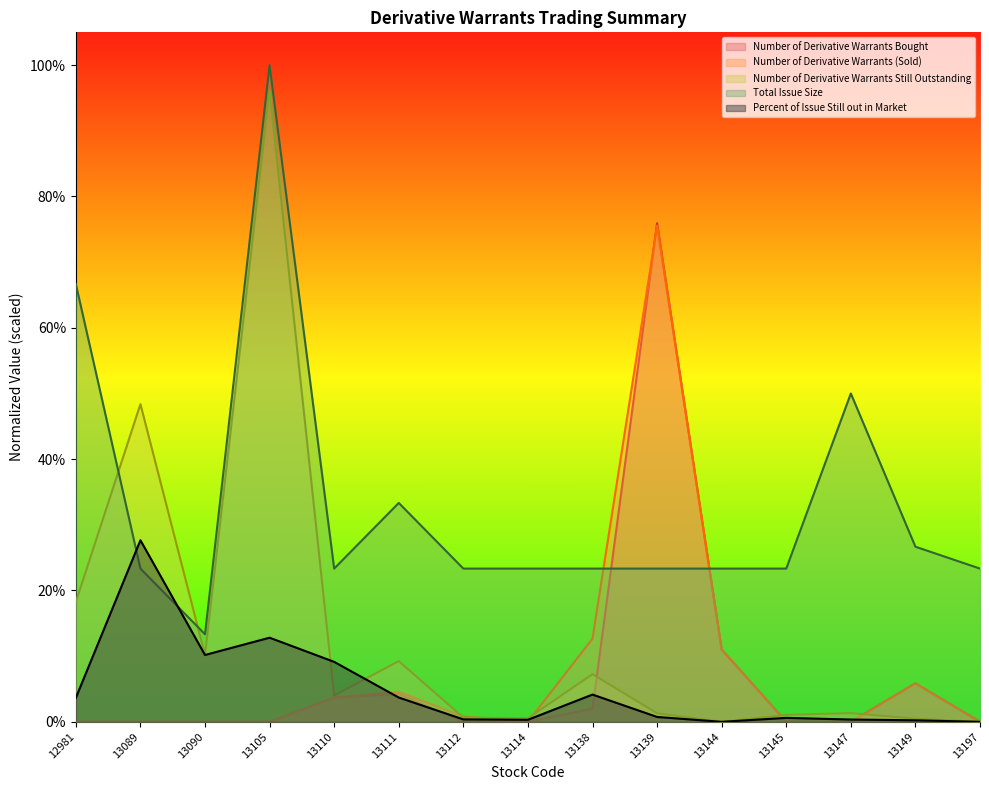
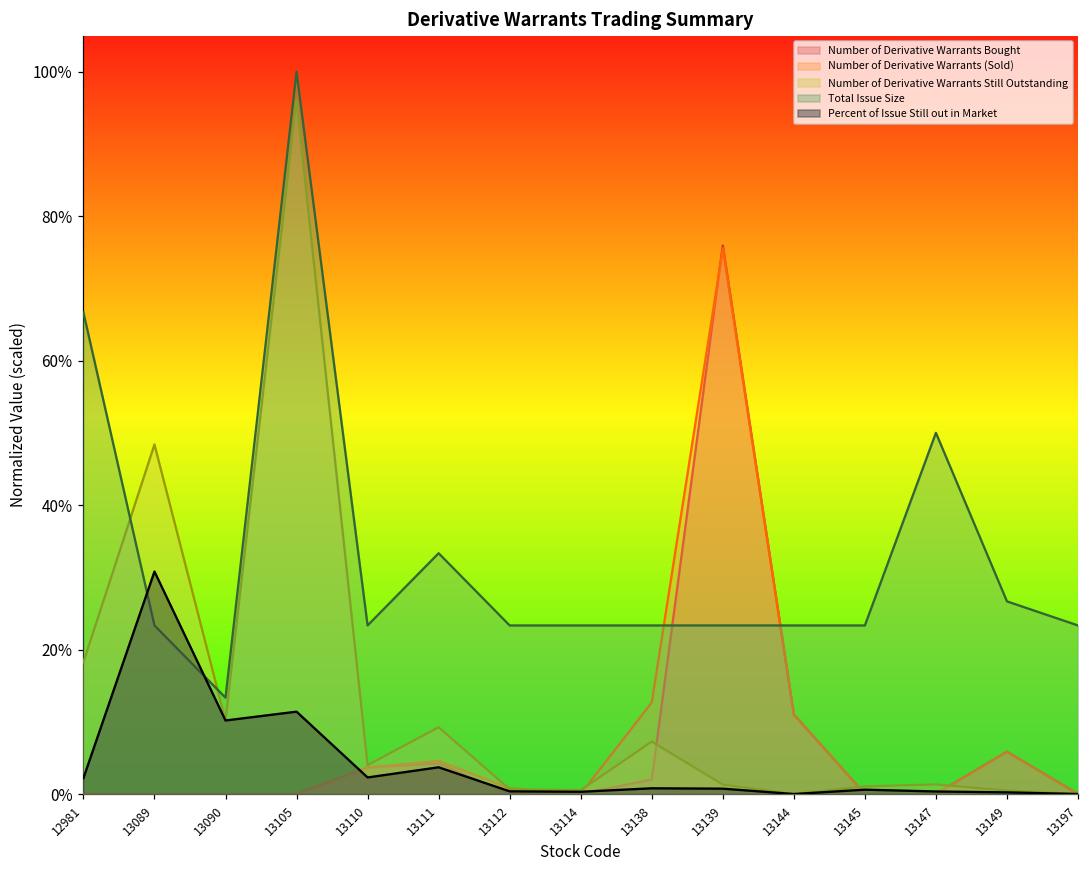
  {
    "Total Issue Size": {
      "12981": "67%",
      "13089": "23%",
      "13090": "13%",
      "13105": "100%",
      "13110": "23%",
      "13111": "33%",
      "13112": "23%",
      "13114": "23%",
      "13138": "23%",
      "13139": "23%",
      "13144": "23%",
      "13145": "23%",
      "13147": "50%",
      "13149": "27%",
      "13197": "23%"
    },
    "Percent of Issue Still out in Market": {
-     "12981": "4%",
-     "13089": "28%",
-     "13105": "13%",
-     "13110": "9%",
+     "12981": "2%",
+     "13089": "31%",
+     "13105": "11%",
+     "13110": "2%",
      "13111": "4%",
-     "13138": "4%",
+     "13138": "1%",
      "13139": "1%",
      "13145": "1%"
    }
  }
